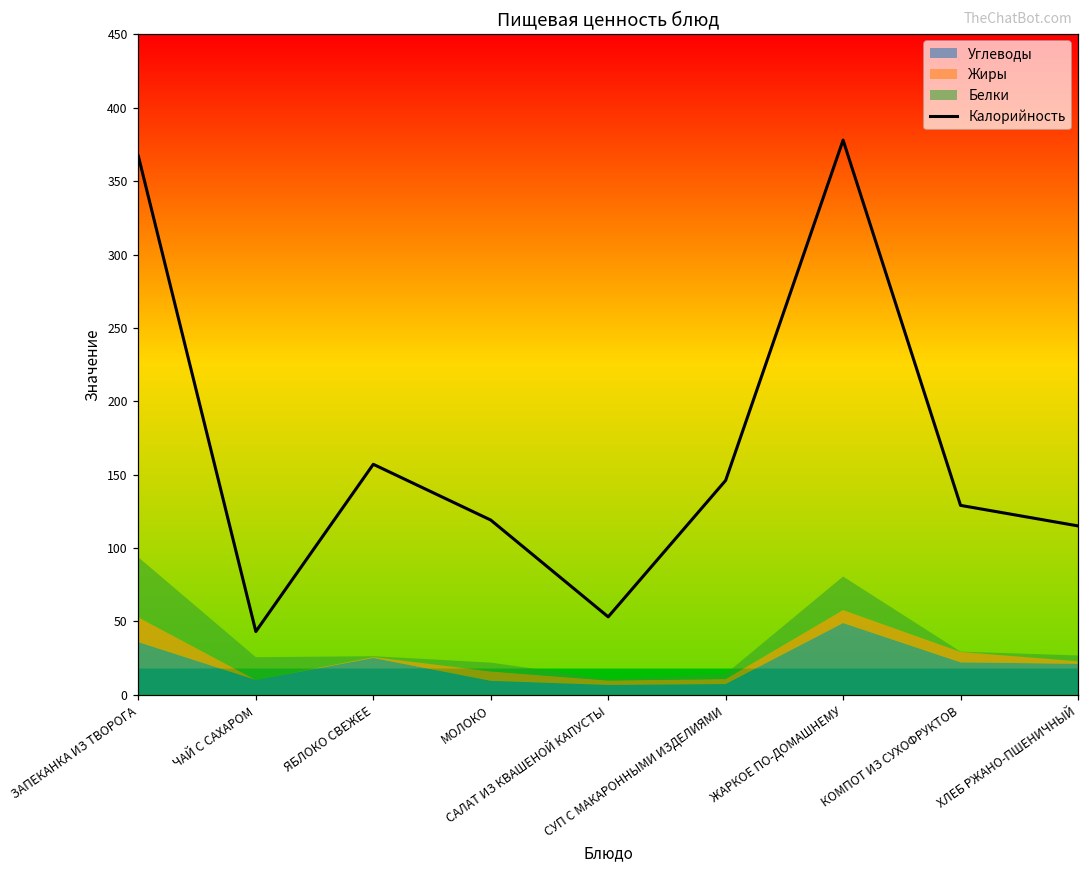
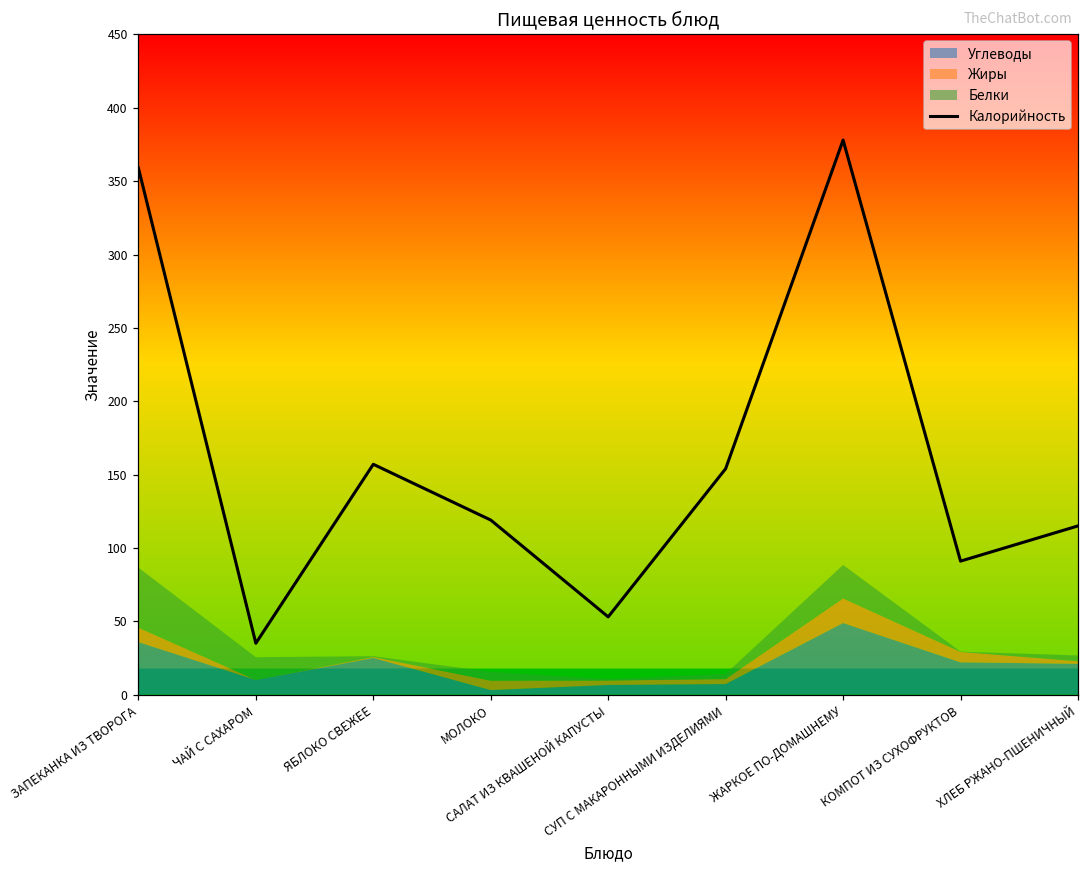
  {
    "Калорийность": {
-     "ЗАПЕКАНКА ИЗ ТВОРОГА": 367,
-     "ЧАЙ С САХАРОМ": 43,
+     "ЗАПЕКАНКА ИЗ ТВОРОГА": 359,
+     "ЧАЙ С САХАРОМ": 35,
      "ЯБЛОКО СВЕЖЕЕ": 157,
      "МОЛОКО": 119,
      "САЛАТ ИЗ КВАШЕНОЙ КАПУСТЫ": 53,
-     "СУП С МАКАРОННЫМИ ИЗДЕЛИЯМИ": 146,
+     "СУП С МАКАРОННЫМИ ИЗДЕЛИЯМИ": 154,
      "ЖАРКОЕ ПО-ДОМАШНЕМУ": 378,
-     "КОМПОТ ИЗ СУХОФРУКТОВ": 129,
+     "КОМПОТ ИЗ СУХОФРУКТОВ": 91,
      "ХЛЕБ РЖАНО-ПШЕНИЧНЫЙ": 115
    },
    "Углеводы": {
      "ЗАПЕКАНКА ИЗ ТВОРОГА": 36,
-     "МОЛОКО": 9,
+     "МОЛОКО": 3,
      "САЛАТ ИЗ КВАШЕНОЙ КАПУСТЫ": 7,
      "СУП С МАКАРОННЫМИ ИЗДЕЛИЯМИ": 7,
      "ЖАРКОЕ ПО-ДОМАШНЕМУ": 49,
      "КОМПОТ ИЗ СУХОФРУКТОВ": 22
    },
    "Жиры": {
-     "ЗАПЕКАНКА ИЗ ТВОРОГА": 17,
+     "ЗАПЕКАНКА ИЗ ТВОРОГА": 10,
      "МОЛОКО": 6,
      "СУП С МАКАРОННЫМИ ИЗДЕЛИЯМИ": 3,
-     "ЖАРКОЕ ПО-ДОМАШНЕМУ": 9
+     "ЖАРКОЕ ПО-ДОМАШНЕМУ": 17
    },
    "Белки": {
      "ЗАПЕКАНКА ИЗ ТВОРОГА": 41,
      "ЧАЙ С САХАРОМ": 16,
      "МОЛОКО": 6,
      "СУП С МАКАРОННЫМИ ИЗДЕЛИЯМИ": 4,
      "ЖАРКОЕ ПО-ДОМАШНЕМУ": 23,
      "ХЛЕБ РЖАНО-ПШЕНИЧНЫЙ": 4
    }
  }
